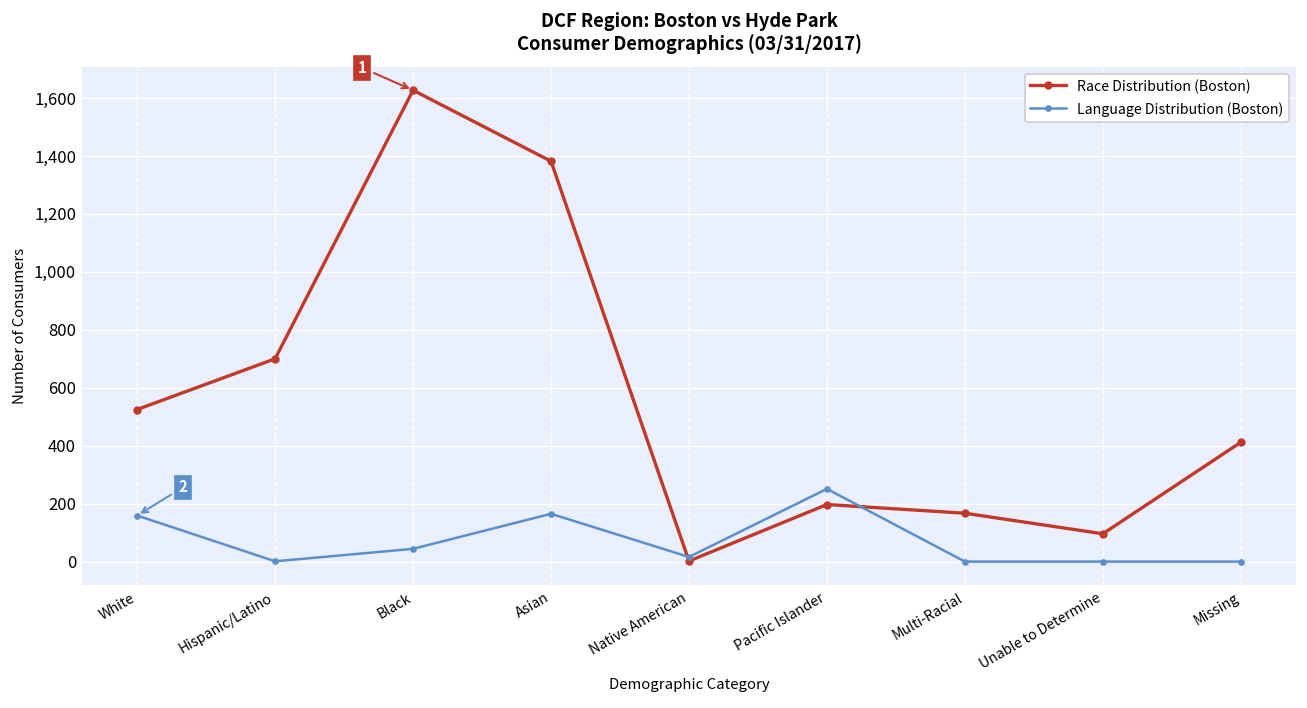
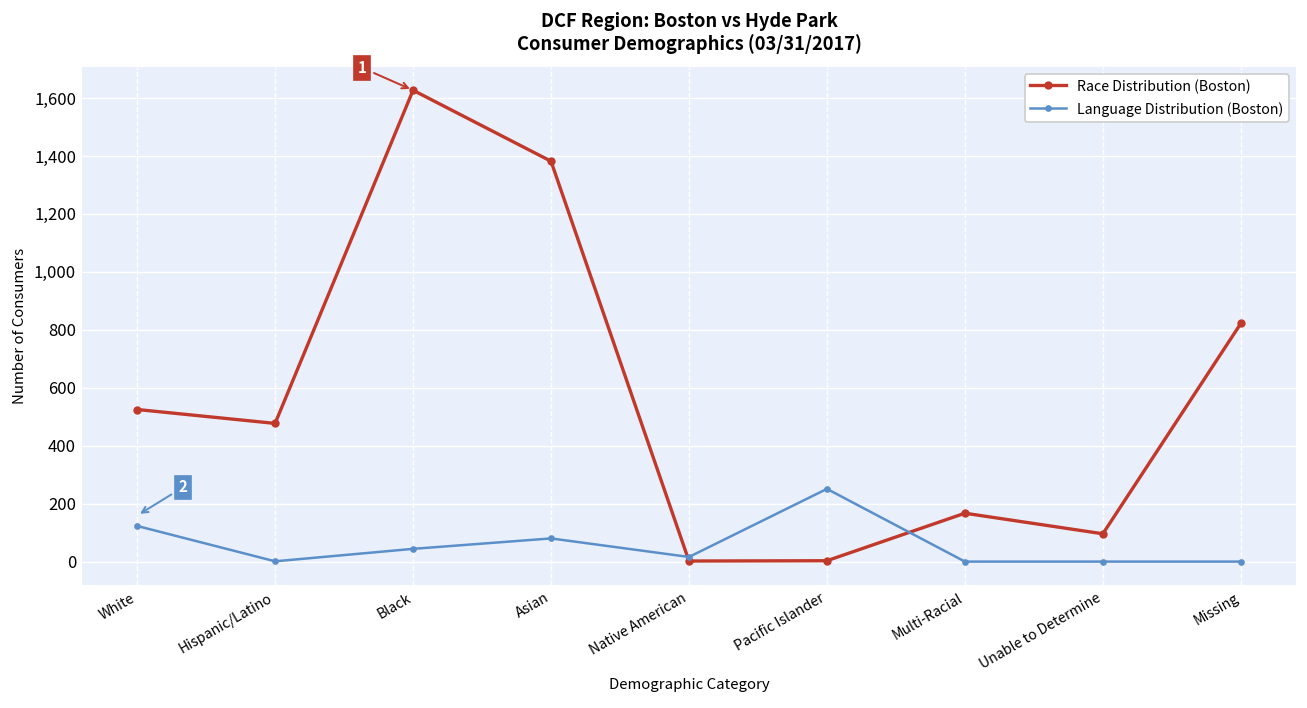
  {
    "Race Distribution (Boston)": {
      "White": "530",
-     "Hispanic/Latino": "700",
+     "Hispanic/Latino": "480",
      "Black": "1,630",
      "Asian": "1,380",
      "Native American": "0",
-     "Pacific Islander": "200",
+     "Pacific Islander": "0",
      "Multi-Racial": "170",
      "Unable to Determine": "100",
-     "Missing": "410"
+     "Missing": "820"
    },
    "Language Distribution (Boston)": {
-     "White": "160",
+     "White": "120",
      "Hispanic/Latino": "0",
      "Black": "40",
-     "Asian": "170",
+     "Asian": "80",
      "Native American": "20",
      "Pacific Islander": "250",
      "Multi-Racial": "0",
      "Unable to Determine": "0",
      "Missing": "0"
    }
  }
